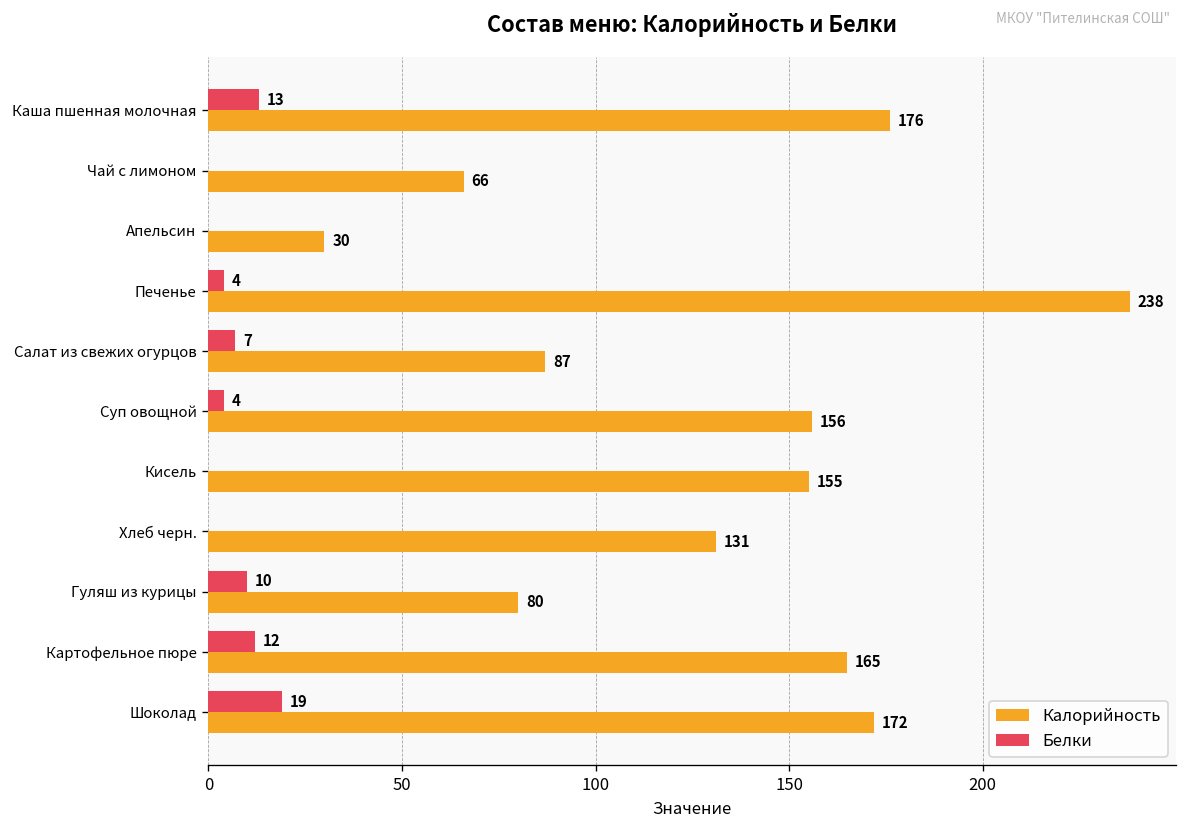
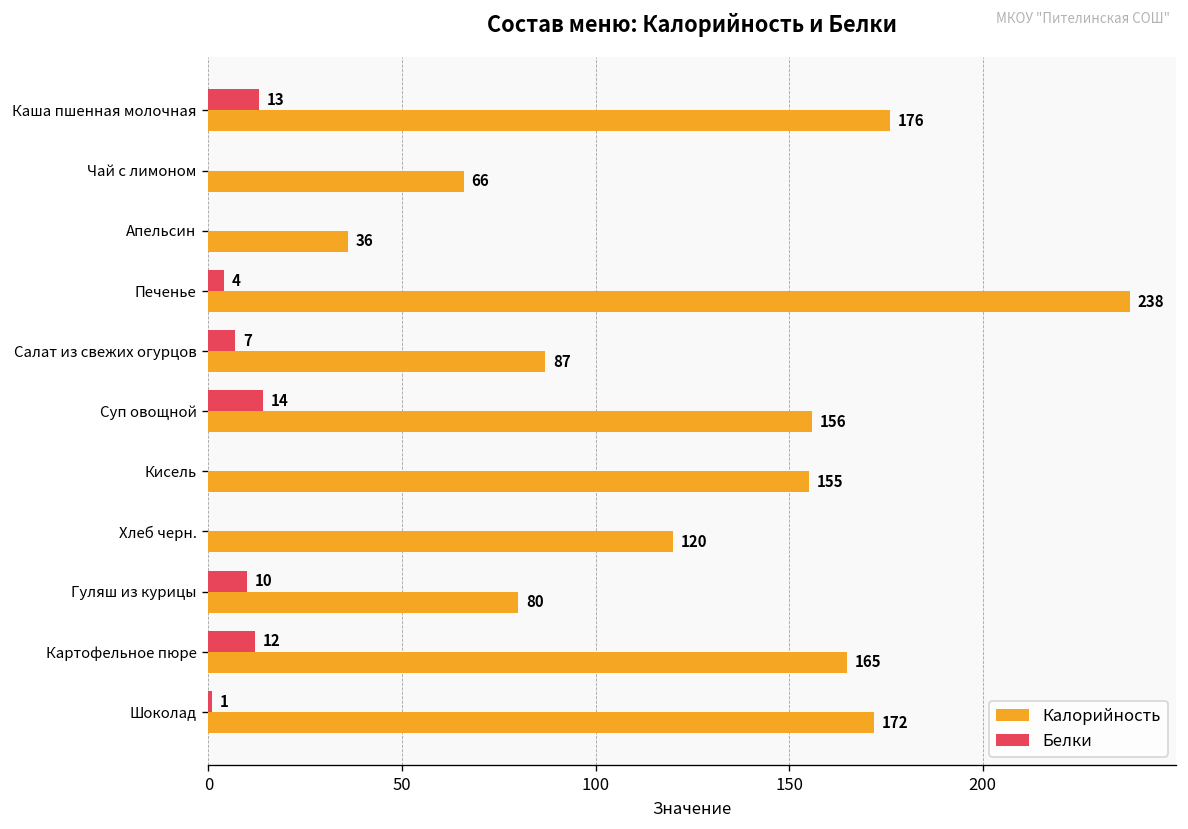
  {
    "Калорийность": {
      "Каша пшенная молочная": 176,
      "Чай с лимоном": 66,
-     "Апельсин": 30,
+     "Апельсин": 36,
      "Печенье": 238,
      "Салат из свежих огурцов": 87,
      "Суп овощной": 156,
      "Кисель": 155,
-     "Хлеб черн.": 131,
+     "Хлеб черн.": 120,
      "Гуляш из курицы": 80,
      "Картофельное пюре": 165,
      "Шоколад": 172
    },
    "Белки": {
      "Каша пшенная молочная": 13,
      "Печенье": 4,
      "Салат из свежих огурцов": 7,
-     "Суп овощной": 4,
+     "Суп овощной": 14,
      "Гуляш из курицы": 10,
      "Картофельное пюре": 12,
-     "Шоколад": 19
+     "Шоколад": 1
    }
  }
